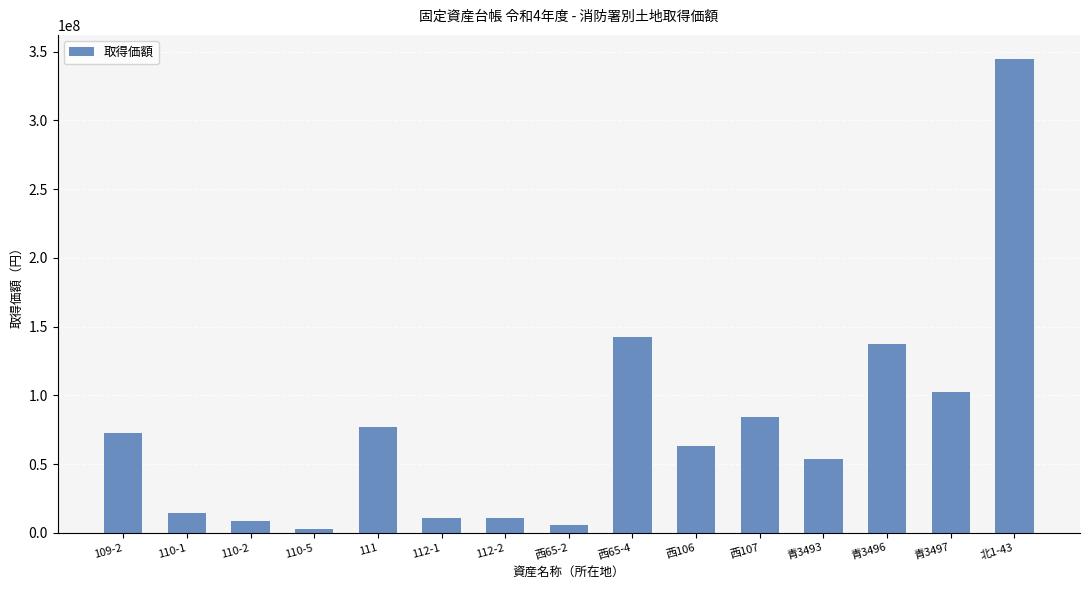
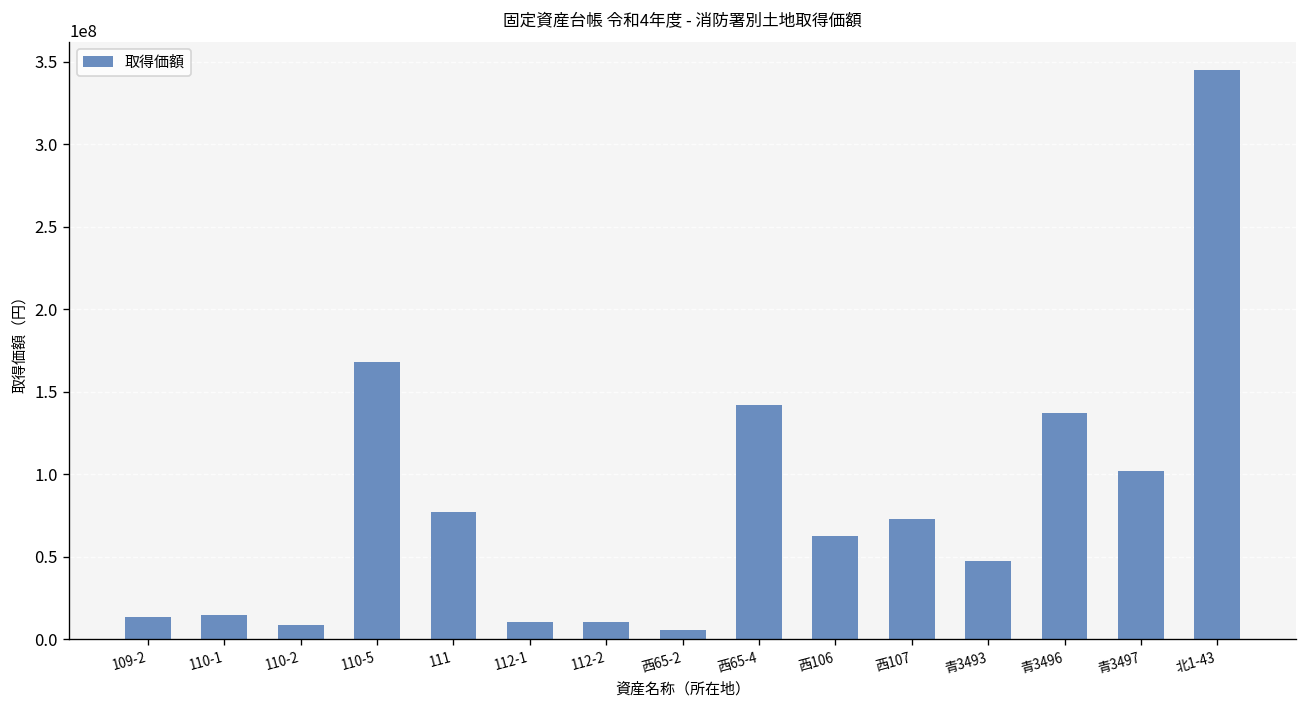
  {
-   "109-2": 72000000,
+   "109-2": 14000000,
    "110-1": 14000000,
    "110-2": 9000000,
-   "110-5": 3000000,
+   "110-5": 168000000,
    "111": 77000000,
    "112-1": 11000000,
    "112-2": 11000000,
    "西65-2": 5000000,
    "西65-4": 142000000,
    "西106": 63000000,
-   "西107": 84000000,
-   "青3493": 54000000,
+   "西107": 73000000,
+   "青3493": 47000000,
    "青3496": 137000000,
    "青3497": 102000000,
    "北1-43": 345000000
  }
